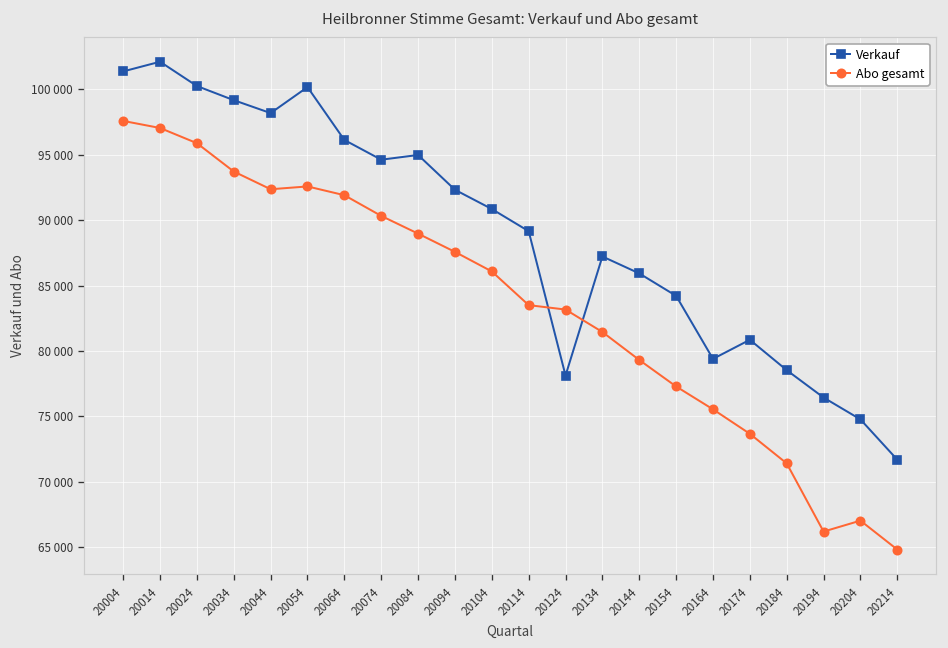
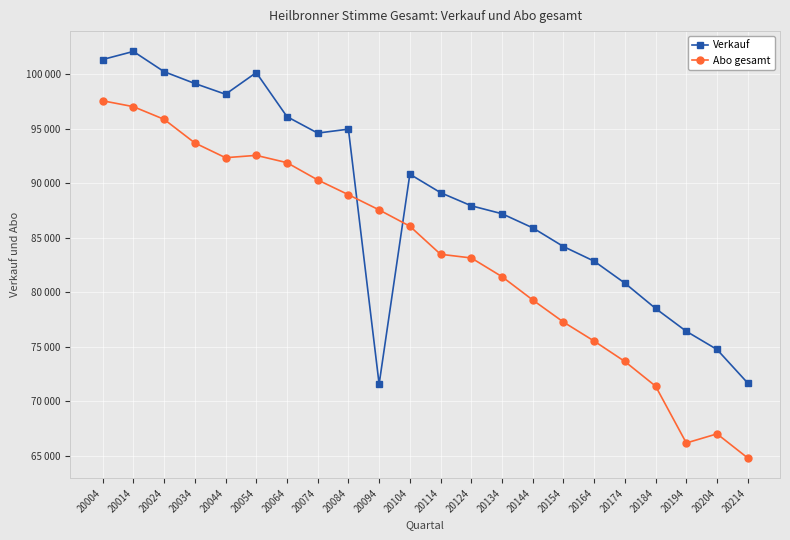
  {
    "Verkauf": {
      "20004": 101400,
      "20014": 102100,
      "20024": 100300,
      "20034": 99200,
      "20044": 98200,
      "20054": 100200,
      "20064": 96100,
      "20074": 94600,
      "20084": 95000,
-     "20094": 92300,
+     "20094": 71600,
      "20104": 90900,
      "20114": 89200,
-     "20124": 78100,
+     "20124": 88000,
      "20134": 87200,
      "20144": 85900,
      "20154": 84200,
-     "20164": 79400,
+     "20164": 82900,
      "20174": 80900,
      "20184": 78500,
      "20194": 76400,
      "20204": 74800,
      "20214": 71700
    },
    "Abo gesamt": {
      "20004": 97600,
      "20014": 97000,
      "20024": 95900,
      "20034": 93700,
      "20044": 92400,
      "20054": 92600,
      "20064": 91900,
      "20074": 90300,
      "20084": 89000,
      "20094": 87600,
      "20104": 86100,
      "20114": 83500,
      "20124": 83200,
      "20134": 81400,
      "20144": 79300,
      "20154": 77300,
      "20164": 75500,
      "20174": 73700,
      "20184": 71400,
      "20194": 66200,
      "20204": 67000,
      "20214": 64800
    }
  }
